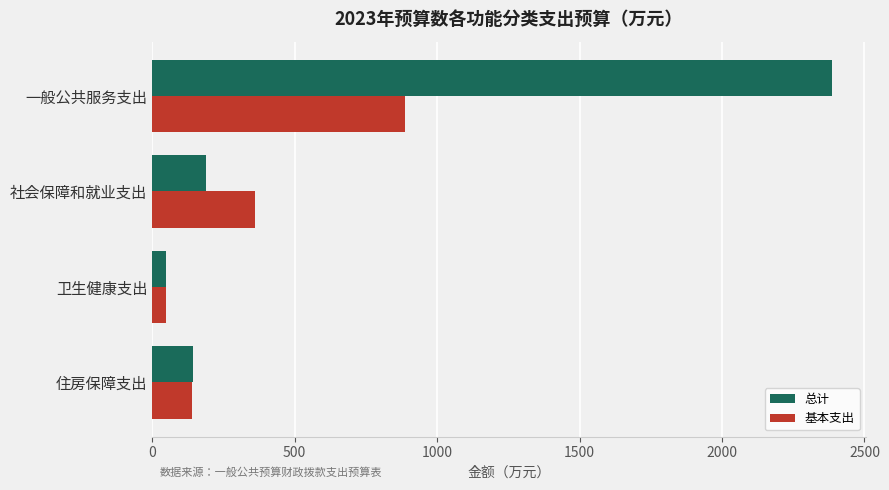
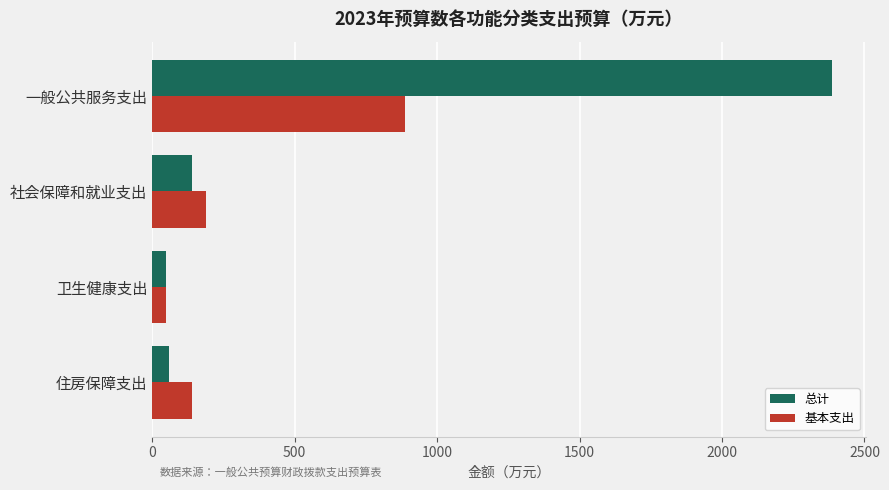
  {
    "总计": {
      "一般公共服务支出": 2390,
-     "社会保障和就业支出": 190,
+     "社会保障和就业支出": 140,
      "卫生健康支出": 50,
-     "住房保障支出": 140
+     "住房保障支出": 60
    },
    "基本支出": {
      "一般公共服务支出": 890,
-     "社会保障和就业支出": 360,
+     "社会保障和就业支出": 190,
      "卫生健康支出": 50,
      "住房保障支出": 140
    }
  }
